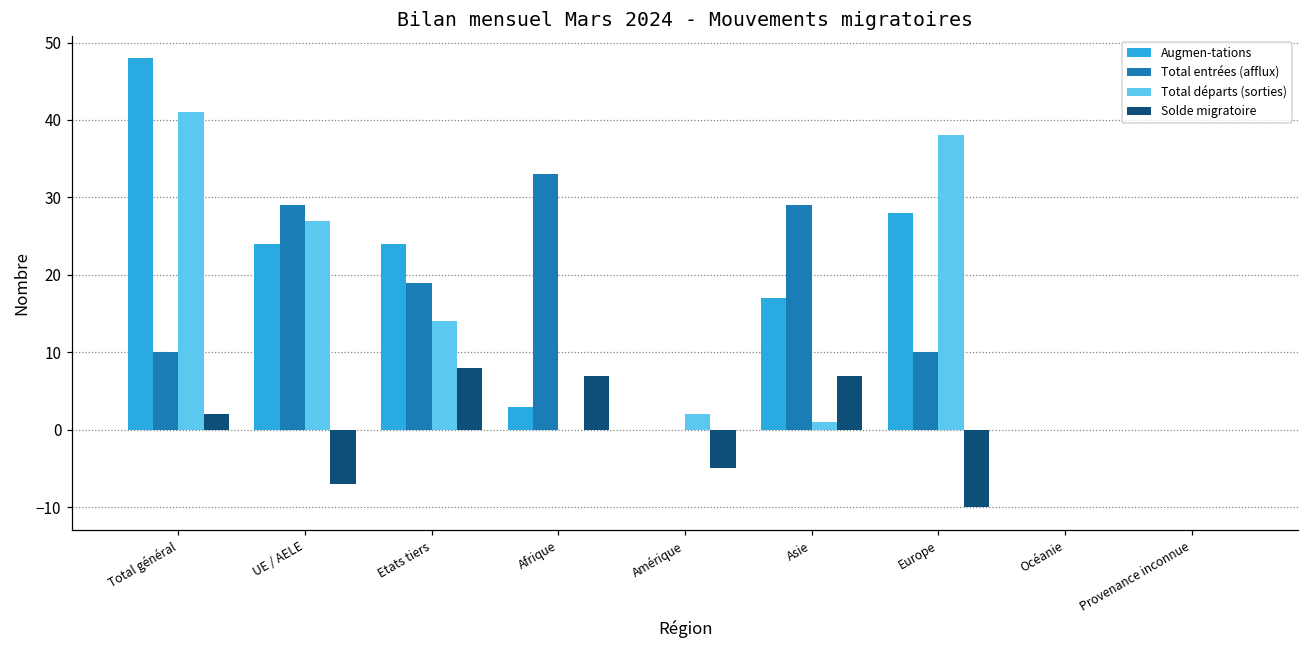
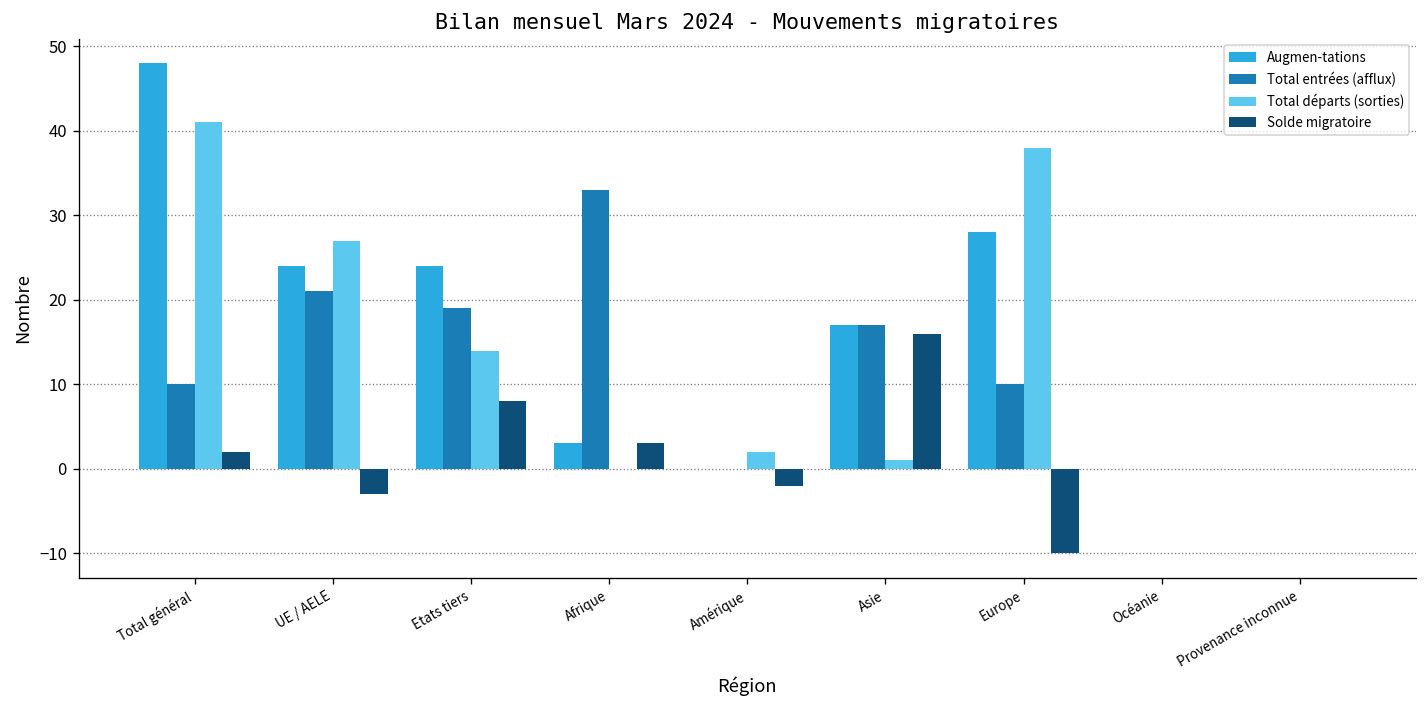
  {
    "Total entrées (afflux)": {
      "Total général": 10,
-     "UE / AELE": 29,
+     "UE / AELE": 21,
      "Etats tiers": 19,
      "Afrique": 33,
      "Amérique": 0,
-     "Asie": 29,
+     "Asie": 17,
      "Europe": 10,
      "Océanie": 0,
      "Provenance inconnue": 0
    },
    "Solde migratoire": {
      "Total général": 2,
-     "UE / AELE": -7,
+     "UE / AELE": -3,
      "Etats tiers": 8,
-     "Afrique": 7,
-     "Amérique": -5,
-     "Asie": 7,
+     "Afrique": 3,
+     "Amérique": -2,
+     "Asie": 16,
      "Europe": -10,
      "Océanie": 0,
      "Provenance inconnue": 0
    }
  }
